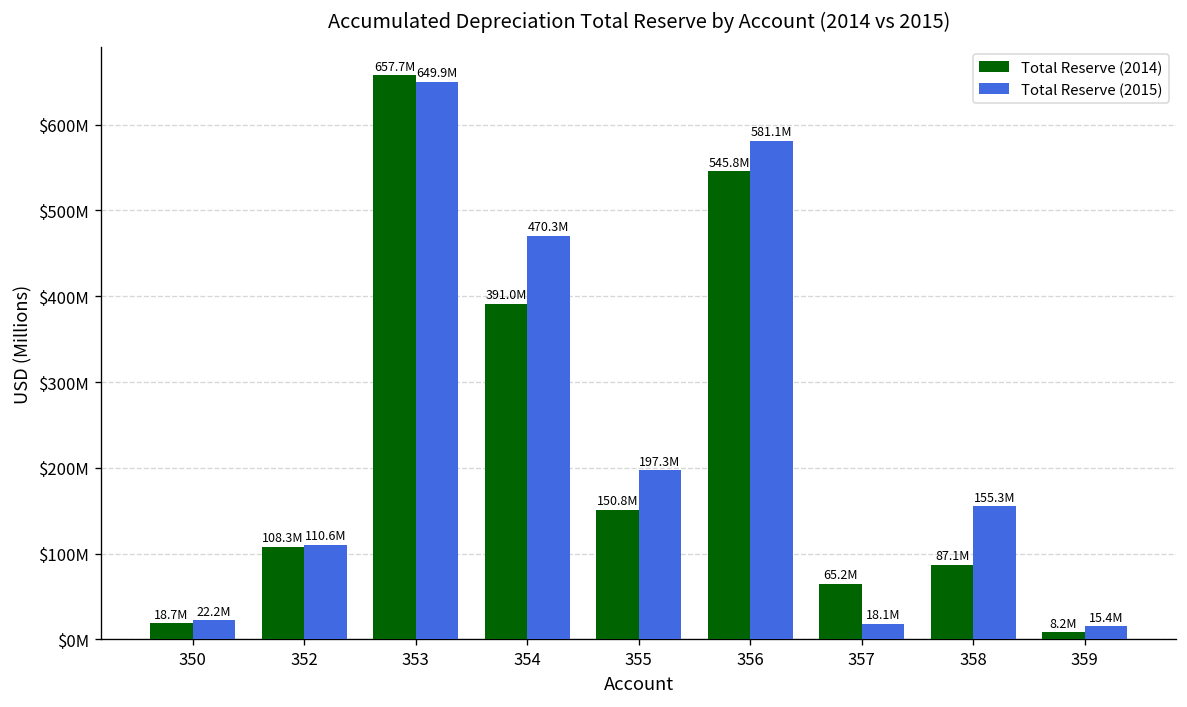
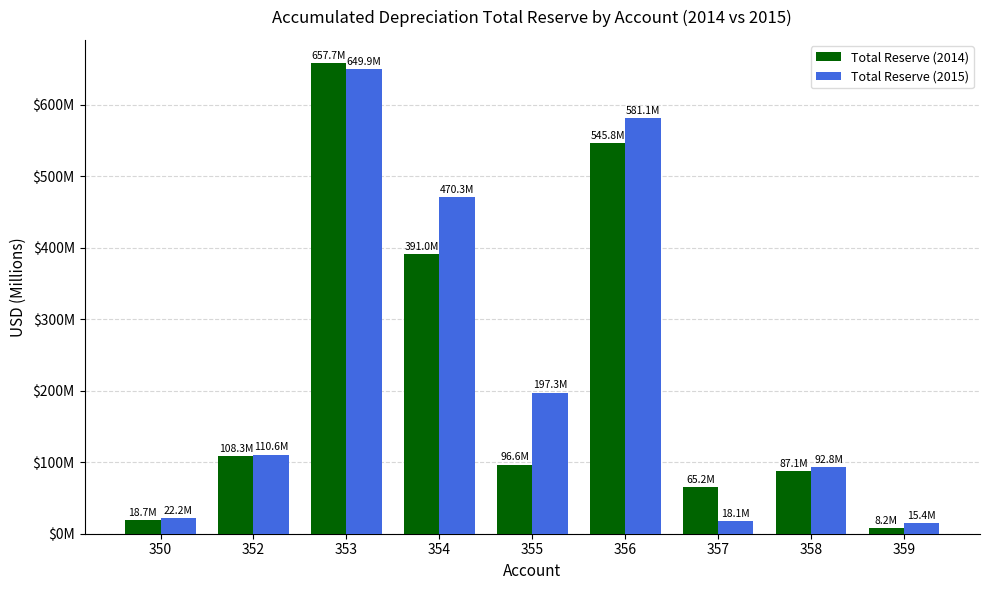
  {
    "Total Reserve (2014)": {
      "350": "18.7M",
      "352": "108.3M",
      "353": "657.7M",
      "354": "391.0M",
-     "355": "150.8M",
+     "355": "96.6M",
      "356": "545.8M",
      "357": "65.2M",
      "358": "87.1M",
      "359": "8.2M"
    },
    "Total Reserve (2015)": {
      "350": "22.2M",
      "352": "110.6M",
      "353": "649.9M",
      "354": "470.3M",
      "355": "197.3M",
      "356": "581.1M",
      "357": "18.1M",
-     "358": "155.3M",
+     "358": "92.8M",
      "359": "15.4M"
    }
  }
